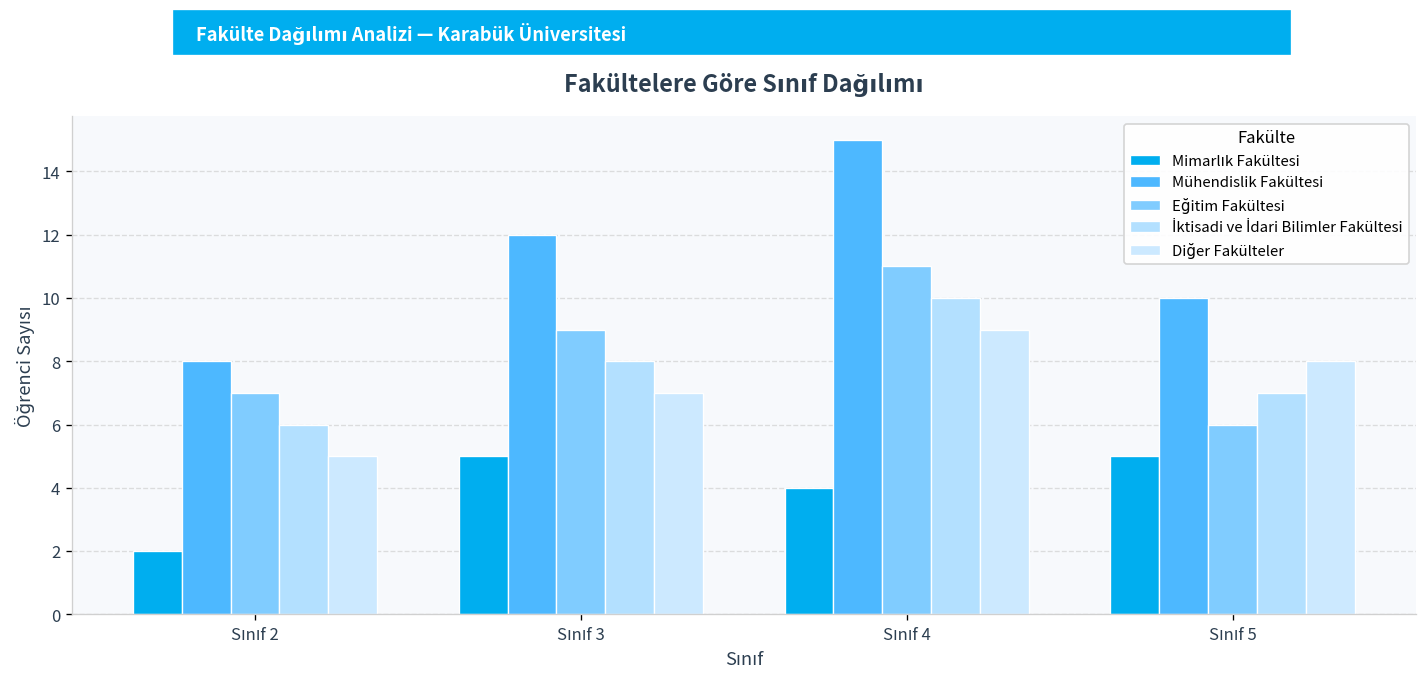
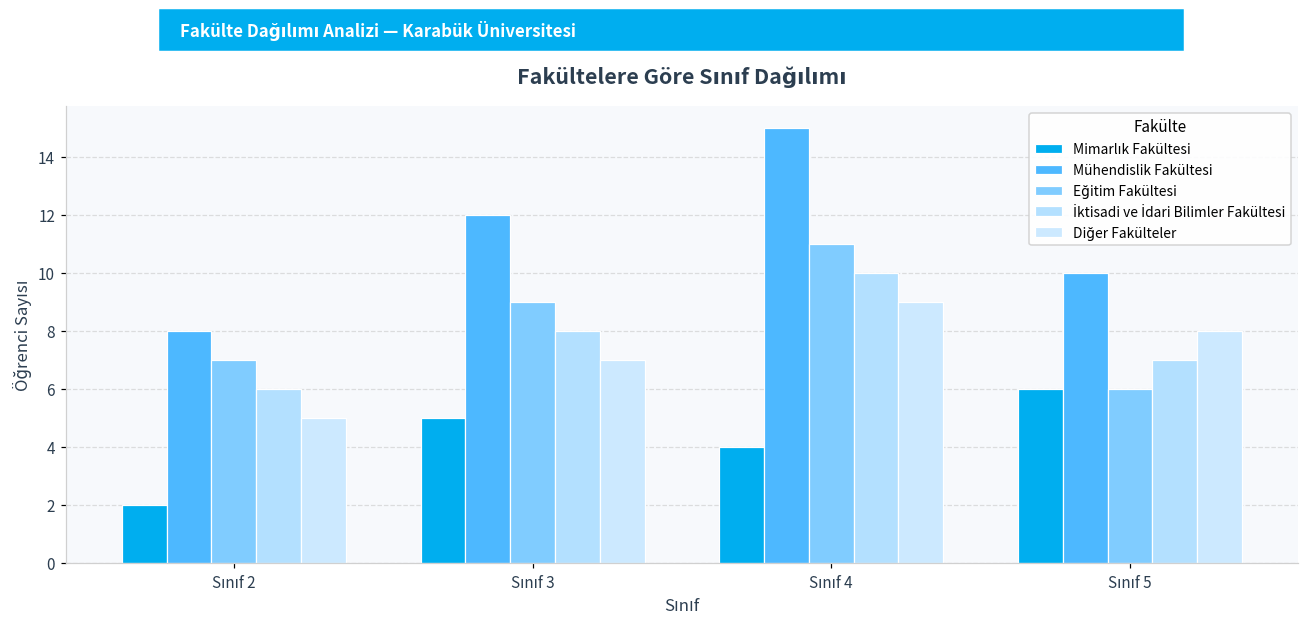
  {
    "Mimarlık Fakültesi": {
      "Sınıf 2": 2,
      "Sınıf 3": 5,
      "Sınıf 4": 4,
-     "Sınıf 5": 5
+     "Sınıf 5": 6
    }
  }
